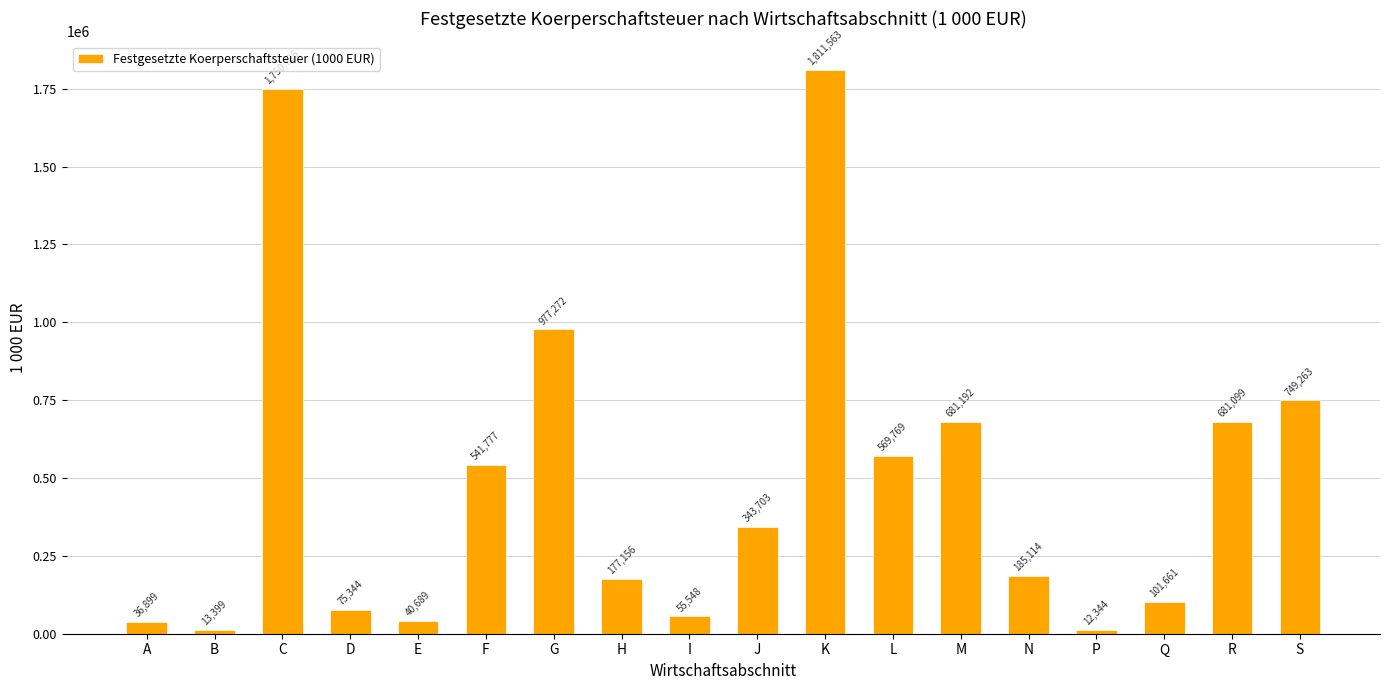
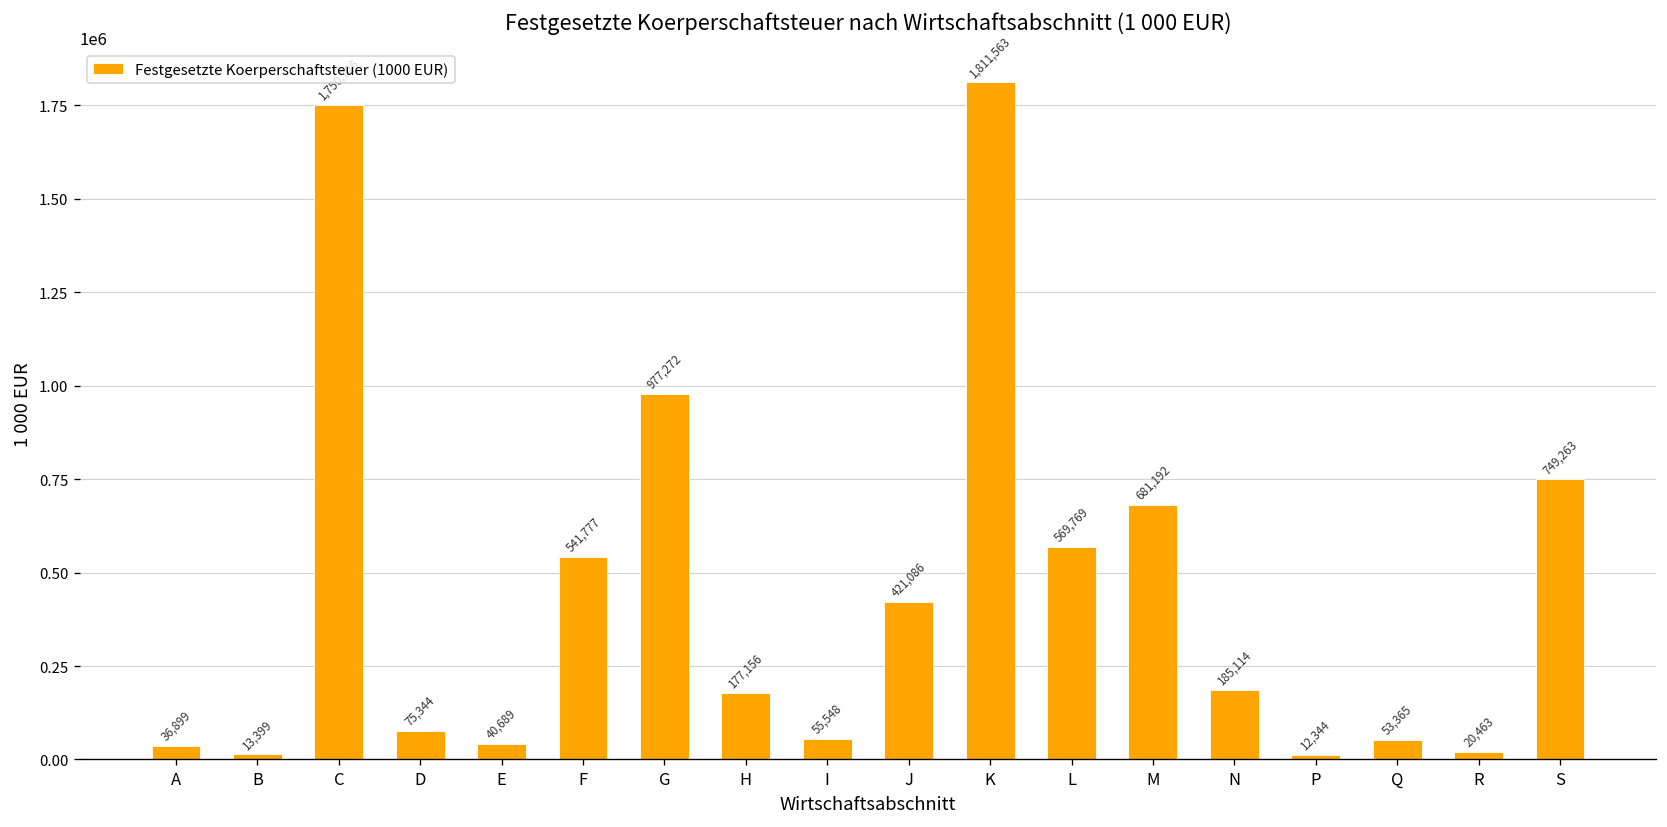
  {
    "A": "36,899",
    "B": "13,399",
    "D": "75,344",
    "E": "40,689",
    "F": "541,777",
    "G": "977,272",
    "H": "177,156",
    "I": "55,548",
-   "J": "343,703",
+   "J": "421,086",
    "K": "1,811,563",
    "L": "569,769",
    "M": "681,192",
    "N": "185,114",
    "P": "12,344",
-   "Q": "101,661",
-   "R": "681,099",
+   "Q": "53,365",
+   "R": "20,463",
    "S": "749,263"
  }
